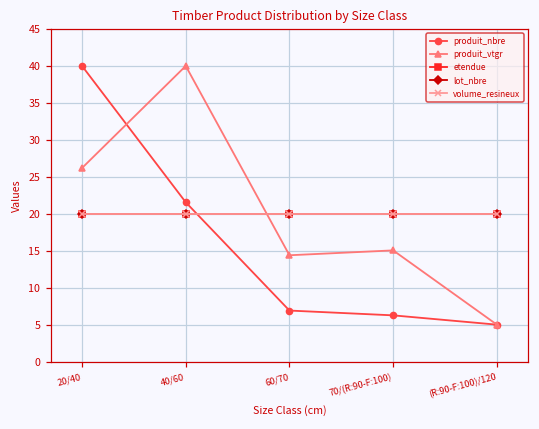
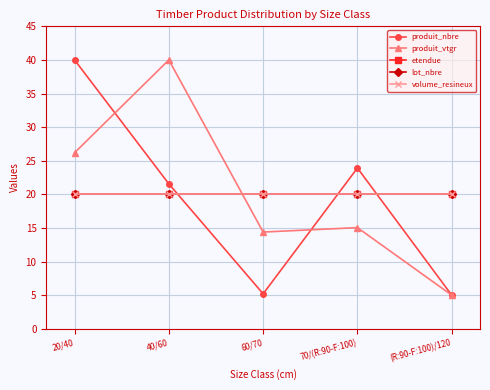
  {
    "produit_nbre": {
      "20/40": 40,
      "40/60": 22,
-     "60/70": 7,
-     "70/(R:90-F:100)": 6
+     "60/70": 5,
+     "70/(R:90-F:100)": 24
    }
  }
